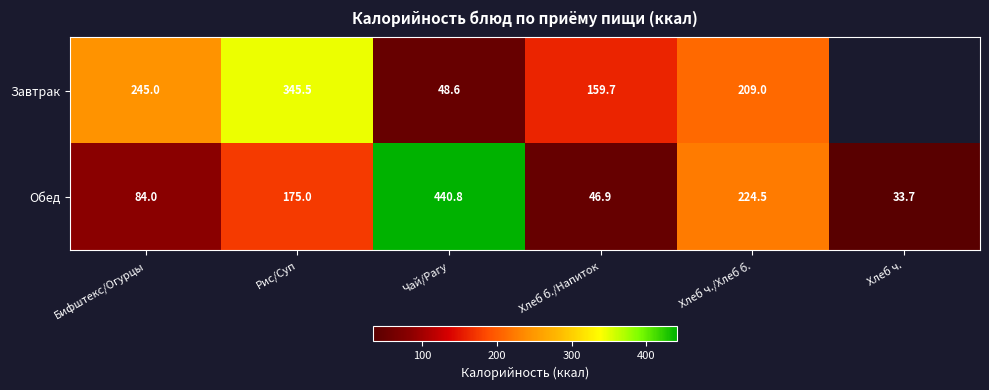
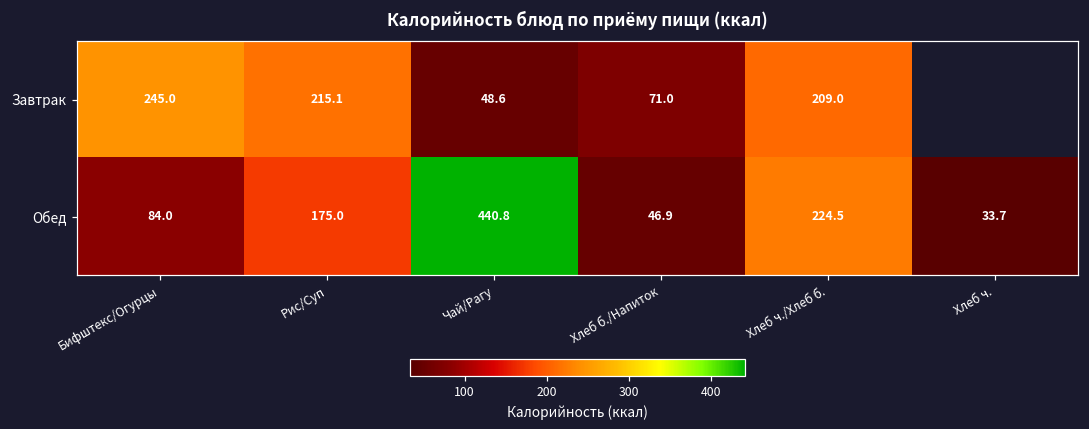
  {
    "Завтрак": {
      "Бифштекс/Огурцы": 245.0,
-     "Рис/Суп": 345.5,
+     "Рис/Суп": 215.1,
      "Чай/Рагу": 48.6,
-     "Хлеб б./Напиток": 159.7,
+     "Хлеб б./Напиток": 71.0,
      "Хлеб ч./Хлеб б.": 209.0
    },
    "Обед": {
      "Бифштекс/Огурцы": 84.0,
      "Рис/Суп": 175.0,
      "Чай/Рагу": 440.8,
      "Хлеб б./Напиток": 46.9,
      "Хлеб ч./Хлеб б.": 224.5,
      "Хлеб ч.": 33.7
    }
  }
